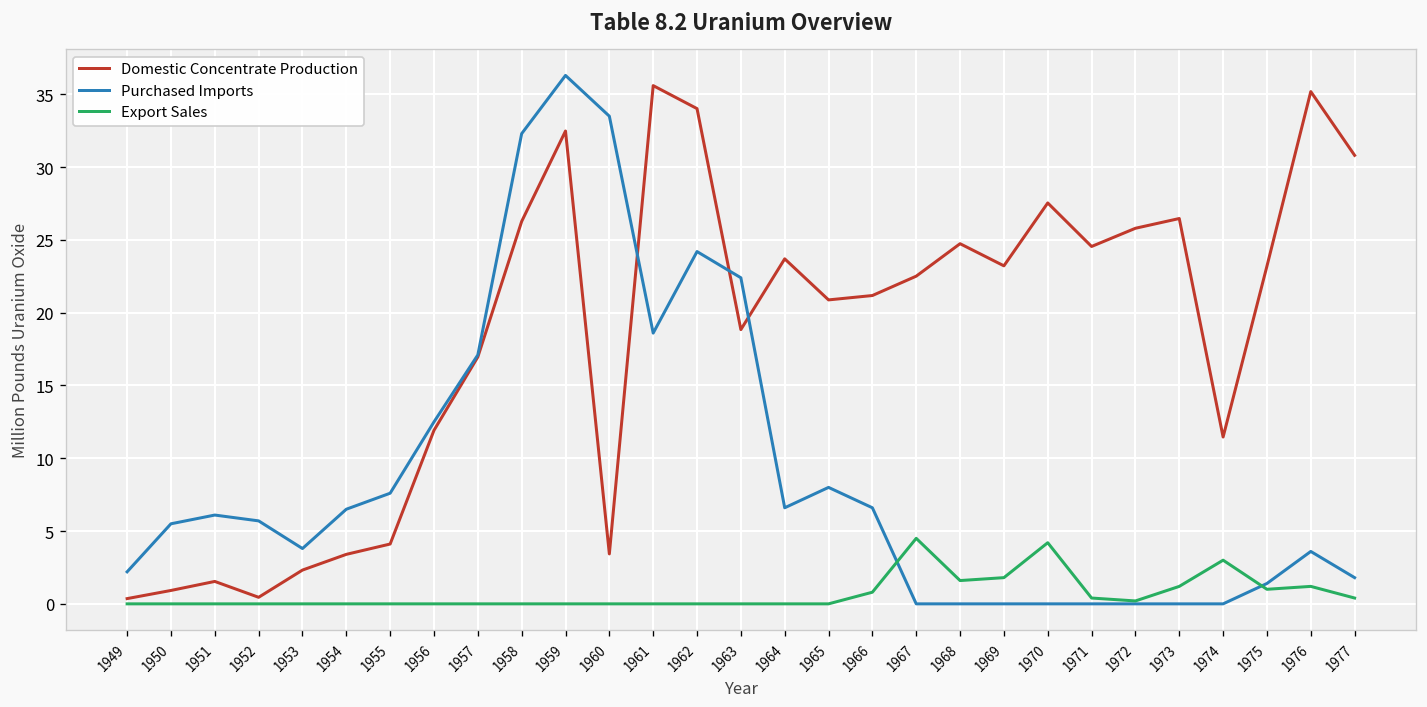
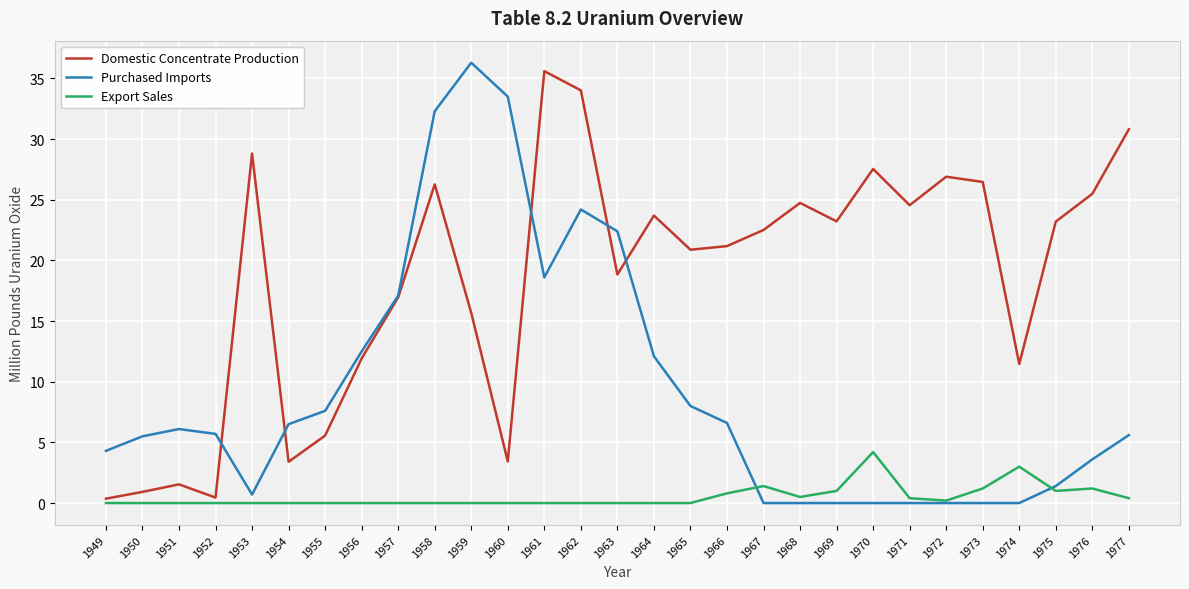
  {
    "Domestic Concentrate Production": {
      "1949": 0.4,
      "1950": 0.9,
      "1951": 1.5,
      "1952": 0.5,
-     "1953": 2.3,
+     "1953": 28.8,
      "1954": 3.4,
-     "1955": 4.1,
+     "1955": 5.6,
      "1956": 11.9,
      "1958": 26.3,
-     "1959": 32.5,
+     "1959": 15.7,
      "1960": 3.4,
      "1961": 35.6,
      "1962": 34.0,
      "1963": 18.8,
      "1964": 23.7,
      "1965": 20.9,
      "1966": 21.2,
      "1967": 22.5,
      "1968": 24.7,
      "1969": 23.2,
      "1970": 27.5,
      "1971": 24.6,
-     "1972": 25.8,
+     "1972": 26.9,
      "1973": 26.5,
      "1974": 11.5,
      "1975": 23.2,
-     "1976": 35.2,
+     "1976": 25.5,
      "1977": 30.8
    },
    "Purchased Imports": {
-     "1949": 2.2,
+     "1949": 4.3,
      "1950": 5.5,
      "1951": 6.1,
      "1952": 5.7,
-     "1953": 3.8,
+     "1953": 0.7,
      "1954": 6.5,
      "1955": 7.6,
      "1956": 12.5,
      "1958": 32.3,
      "1959": 36.3,
      "1960": 33.5,
      "1961": 18.6,
      "1962": 24.2,
      "1963": 22.4,
-     "1964": 6.6,
+     "1964": 12.1,
      "1965": 8.0,
      "1966": 6.6,
      "1967": 0.0,
      "1968": 0.0,
      "1969": 0.0,
      "1970": 0.0,
      "1971": 0.0,
      "1973": 0.0,
      "1974": 0.0,
      "1975": 1.4,
      "1976": 3.6,
-     "1977": 1.8
+     "1977": 5.6
    },
    "Export Sales": {
      "1949": 0.0,
      "1950": 0.0,
      "1951": 0.0,
      "1952": 0.0,
      "1953": 0.0,
      "1954": 0.0,
      "1955": 0.0,
      "1956": 0.0,
      "1957": 0.0,
      "1958": 0.0,
      "1959": 0.0,
      "1960": 0.0,
      "1961": 0.0,
      "1962": 0.0,
      "1963": 0.0,
      "1964": 0.0,
      "1965": 0.0,
      "1966": 0.8,
-     "1967": 4.5,
-     "1968": 1.6,
-     "1969": 1.8,
+     "1967": 1.4,
+     "1968": 0.5,
+     "1969": 1.0,
      "1970": 4.2,
      "1971": 0.4,
      "1973": 1.2,
      "1974": 3.0,
      "1975": 1.0,
      "1976": 1.2,
      "1977": 0.4
    }
  }
